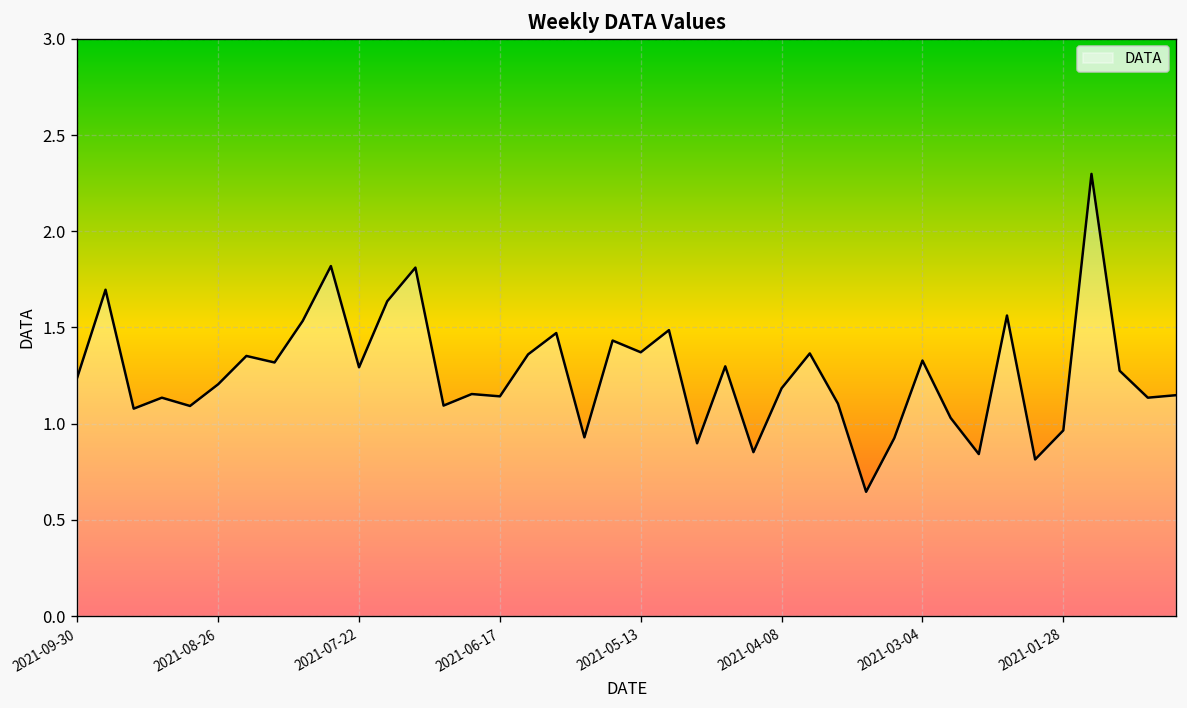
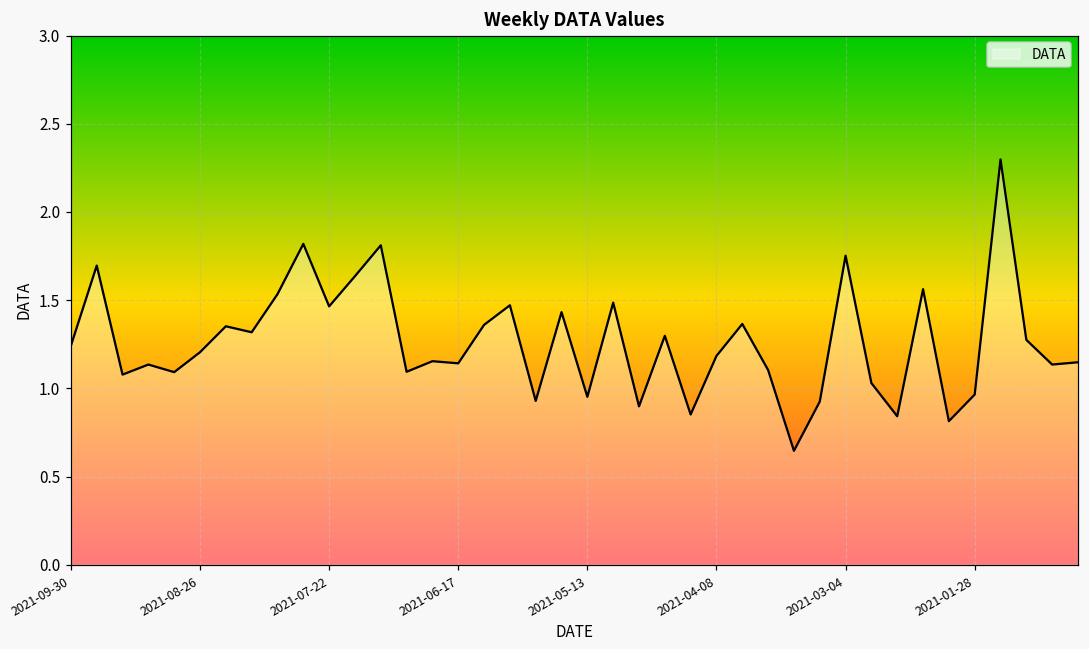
  {
    "2021-09-30": 1.24,
    "2021-08-26": 1.21,
-   "2021-07-22": 1.29,
+   "2021-07-22": 1.47,
    "2021-06-17": 1.14,
-   "2021-05-13": 1.37,
+   "2021-05-13": 0.95,
    "2021-04-08": 1.18,
-   "2021-03-04": 1.33,
+   "2021-03-04": 1.75,
    "2021-01-28": 0.97
  }
